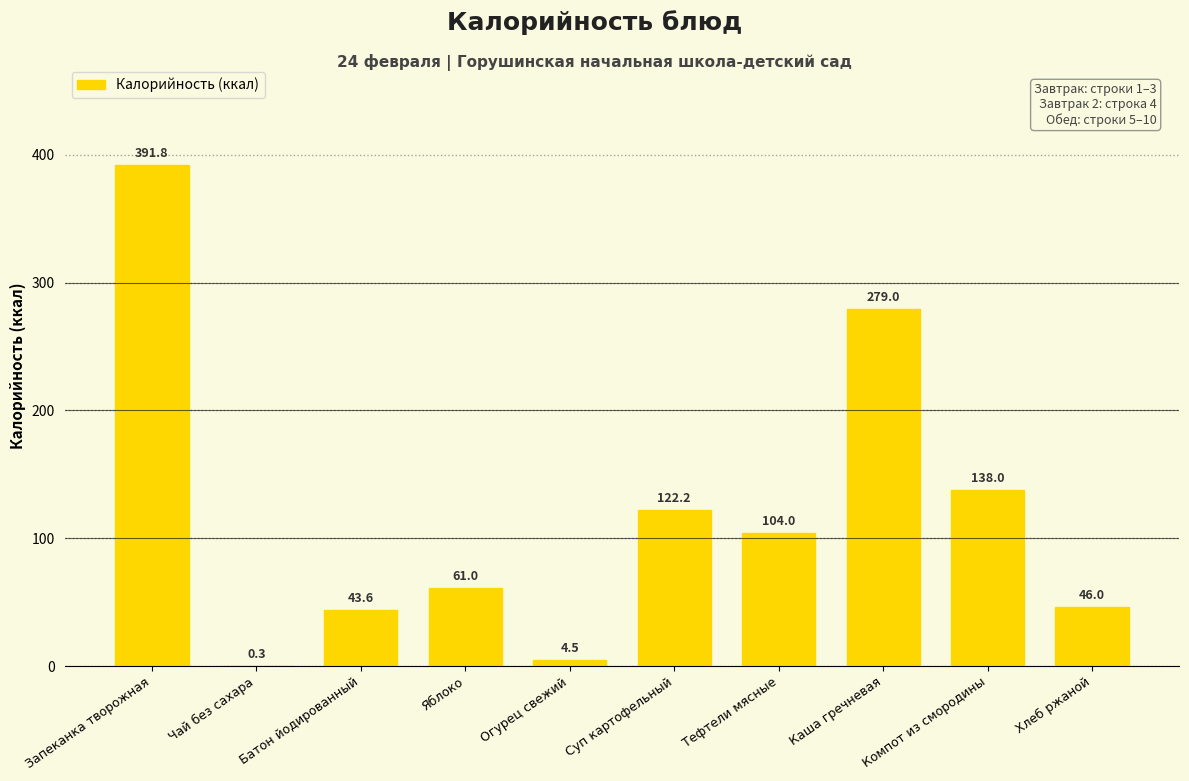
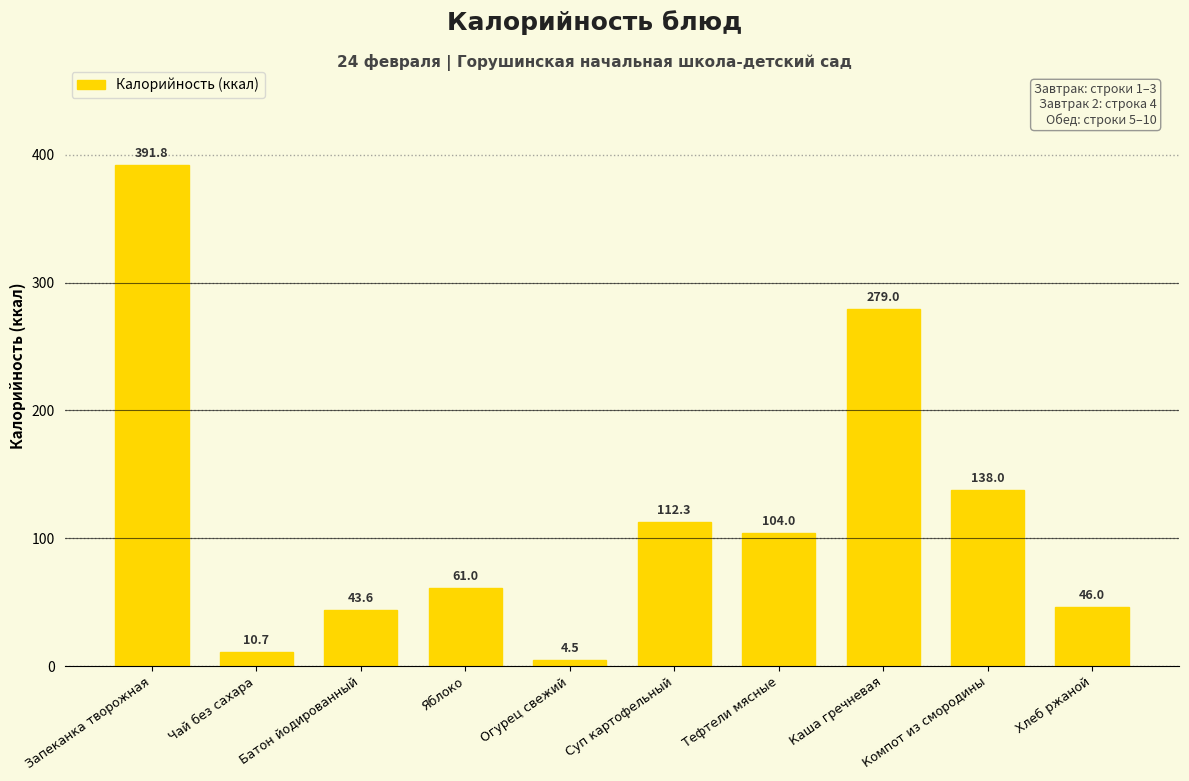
  {
    "Запеканка творожная": 391.8,
-   "Чай без сахара": 0.3,
+   "Чай без сахара": 10.7,
    "Батон йодированный": 43.6,
    "Яблоко": 61.0,
    "Огурец свежий": 4.5,
-   "Суп картофельный": 122.2,
+   "Суп картофельный": 112.3,
    "Тефтели мясные": 104.0,
    "Каша гречневая": 279.0,
    "Компот из смородины": 138.0,
    "Хлеб ржаной": 46.0
  }
